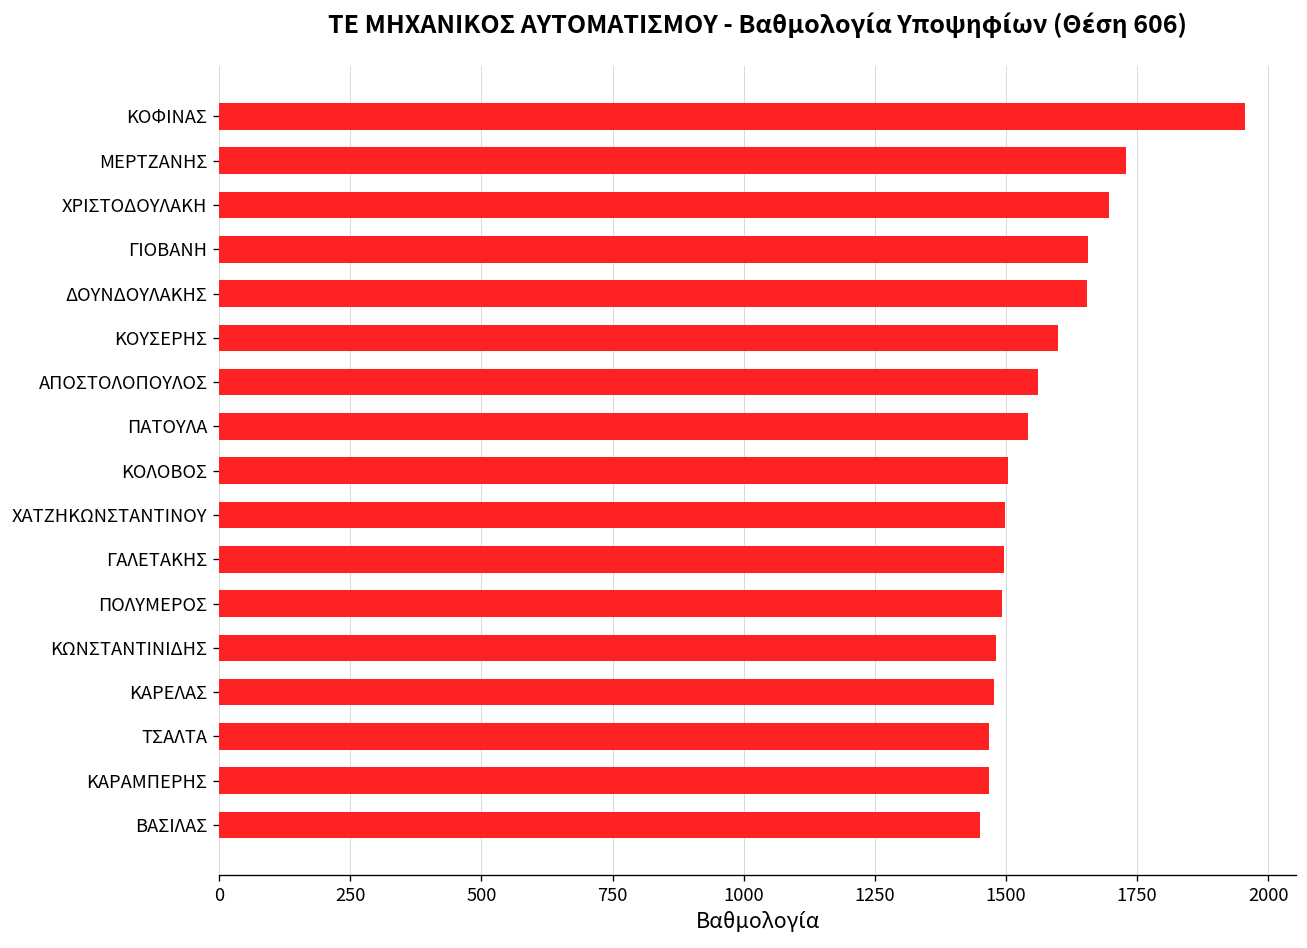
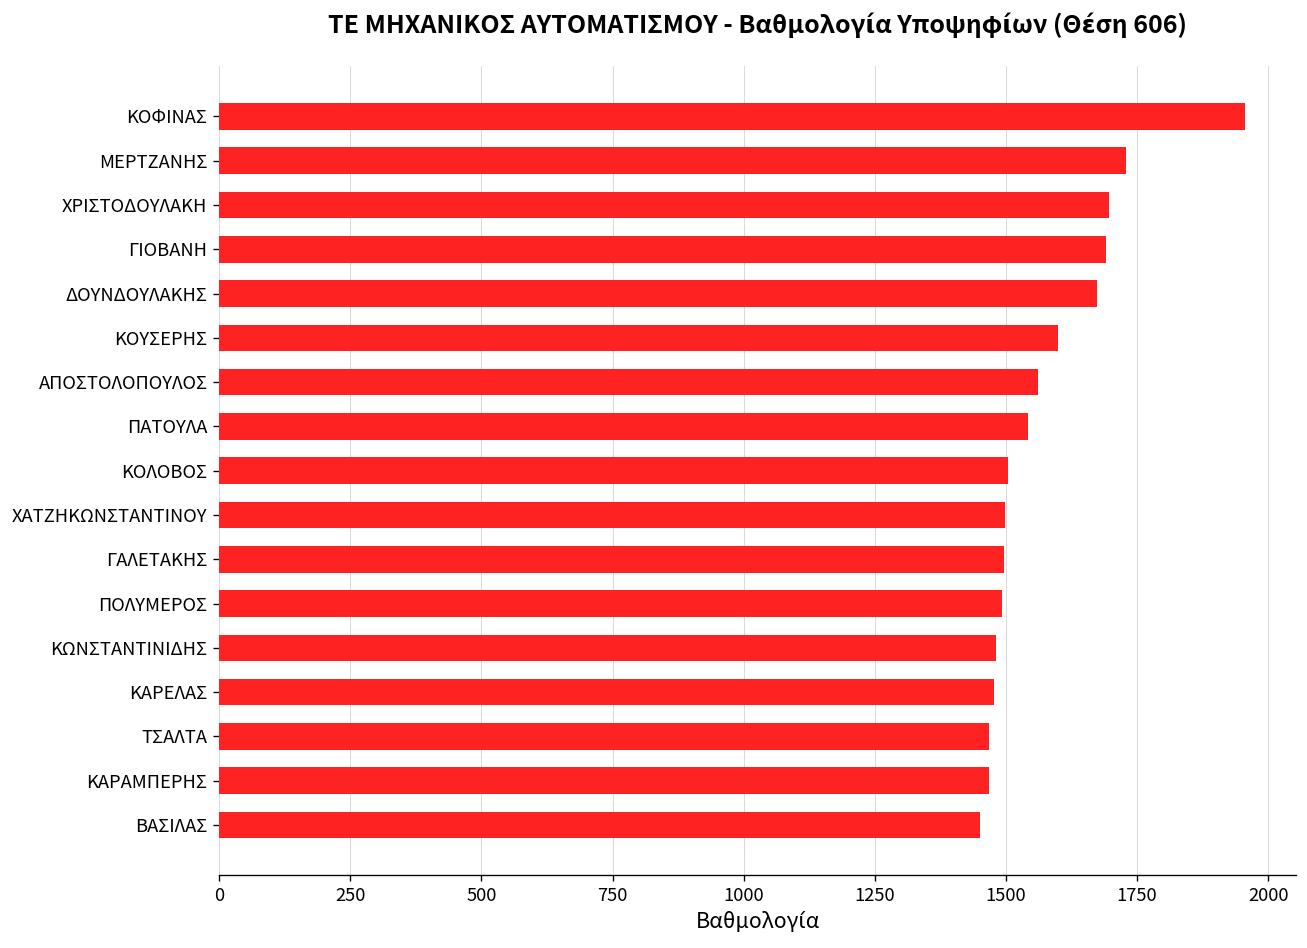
  {
    "ΚΟΦΙΝΑΣ": 1960,
    "ΜΕΡΤΖΑΝΗΣ": 1730,
    "ΧΡΙΣΤΟΔΟΥΛΑΚΗ": 1700,
-   "ΓΙΟΒΑΝΗ": 1660,
-   "ΔΟΥΝΔΟΥΛΑΚΗΣ": 1650,
+   "ΓΙΟΒΑΝΗ": 1690,
+   "ΔΟΥΝΔΟΥΛΑΚΗΣ": 1670,
    "ΚΟΥΣΕΡΗΣ": 1600,
    "ΑΠΟΣΤΟΛΟΠΟΥΛΟΣ": 1560,
    "ΠΑΤΟΥΛΑ": 1540,
    "ΚΟΛΟΒΟΣ": 1500,
    "ΧΑΤΖΗΚΩΝΣΤΑΝΤΙΝΟΥ": 1500,
    "ΓΑΛΕΤΑΚΗΣ": 1500,
    "ΠΟΛΥΜΕΡΟΣ": 1490,
    "ΚΩΝΣΤΑΝΤΙΝΙΔΗΣ": 1480,
    "ΚΑΡΕΛΑΣ": 1480,
    "ΤΣΑΛΤΑ": 1470,
    "ΚΑΡΑΜΠΕΡΗΣ": 1470,
    "ΒΑΣΙΛΑΣ": 1450
  }
